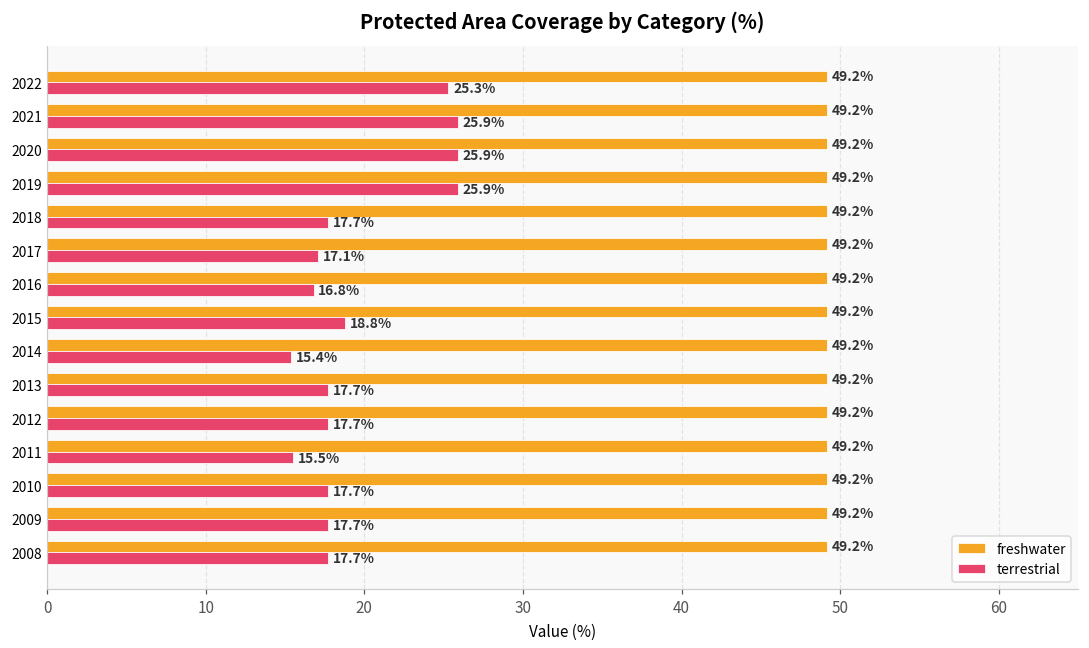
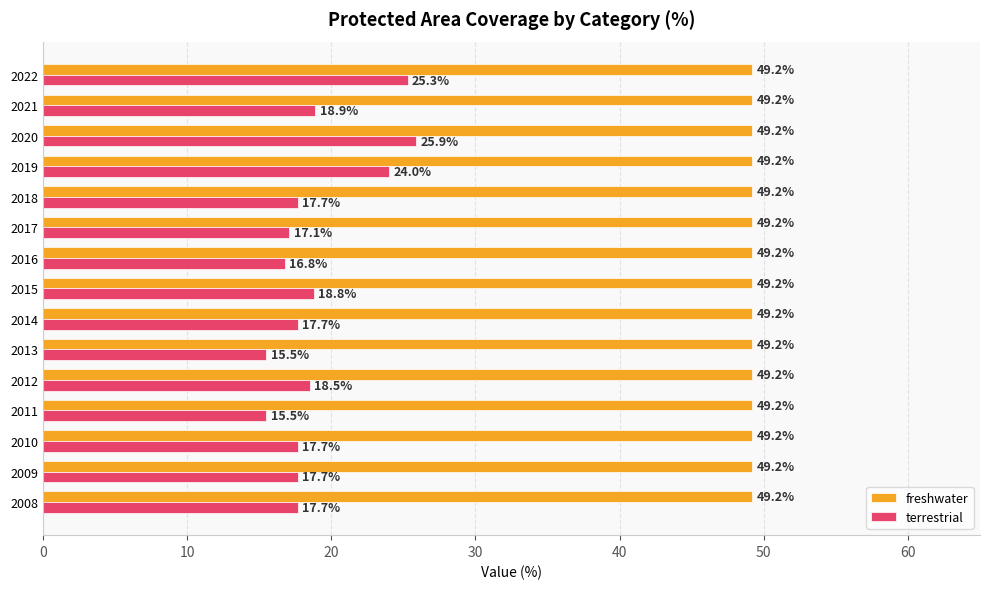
  {
    "freshwater": {
      "2022": "49.2%",
      "2021": "49.2%",
      "2020": "49.2%",
      "2019": "49.2%",
      "2018": "49.2%",
      "2017": "49.2%",
      "2016": "49.2%",
      "2015": "49.2%",
      "2014": "49.2%",
      "2013": "49.2%",
      "2012": "49.2%",
      "2011": "49.2%",
      "2010": "49.2%",
      "2009": "49.2%",
      "2008": "49.2%"
    },
    "terrestrial": {
      "2022": "25.3%",
-     "2021": "25.9%",
+     "2021": "18.9%",
      "2020": "25.9%",
-     "2019": "25.9%",
+     "2019": "24.0%",
      "2018": "17.7%",
      "2017": "17.1%",
      "2016": "16.8%",
      "2015": "18.8%",
-     "2014": "15.4%",
-     "2013": "17.7%",
-     "2012": "17.7%",
+     "2014": "17.7%",
+     "2013": "15.5%",
+     "2012": "18.5%",
      "2011": "15.5%",
      "2010": "17.7%",
      "2009": "17.7%",
      "2008": "17.7%"
    }
  }
